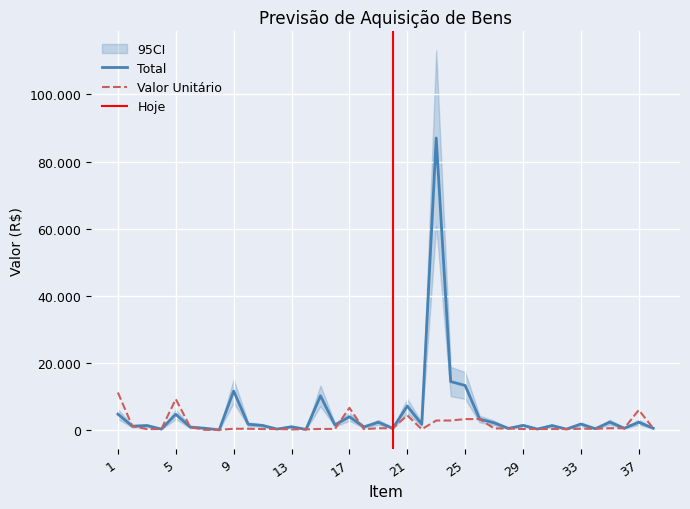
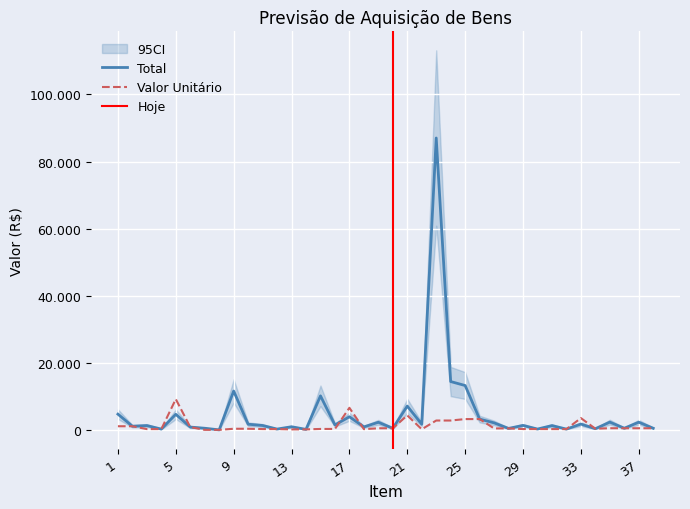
  {
    "Valor Unitário": {
-     "1": 11,
+     "1": 1,
      "5": 9,
      "9": 0,
      "13": 0,
      "17": 7,
      "21": 4,
      "25": 3,
      "29": 0,
-     "33": 0,
-     "37": 6
+     "33": 4,
+     "37": 1
    }
  }
